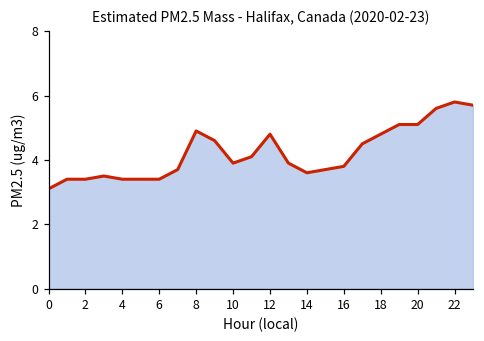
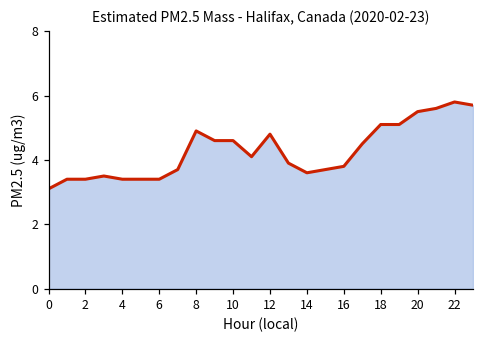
  {
    "0": 3.1,
    "2": 3.4,
    "4": 3.4,
    "6": 3.4,
    "8": 4.9,
-   "10": 3.9,
+   "10": 4.6,
    "12": 4.8,
    "14": 3.6,
    "16": 3.8,
-   "18": 4.8,
-   "20": 5.1,
+   "18": 5.1,
+   "20": 5.5,
    "22": 5.8
  }
